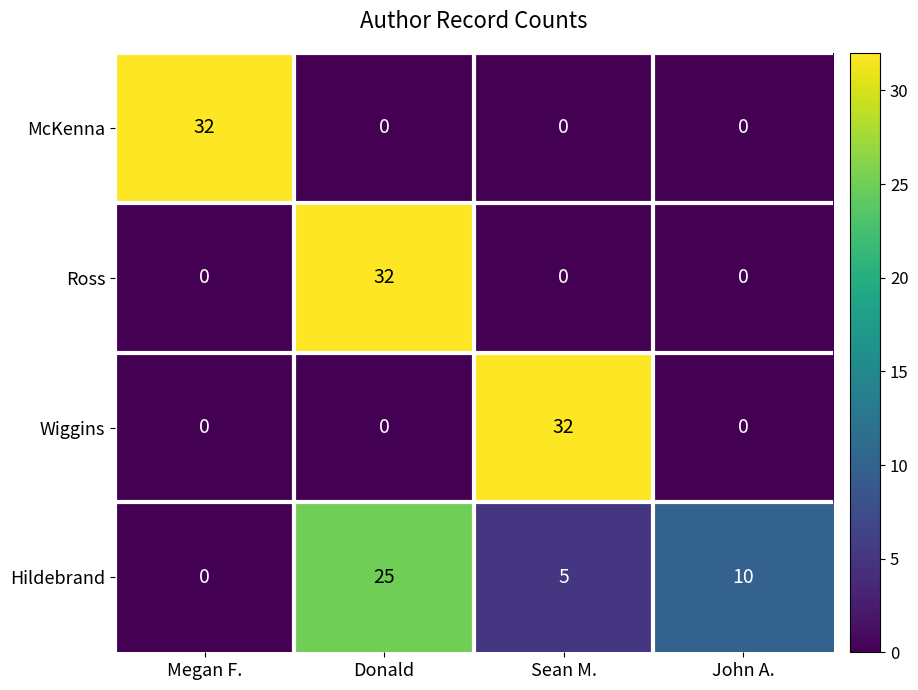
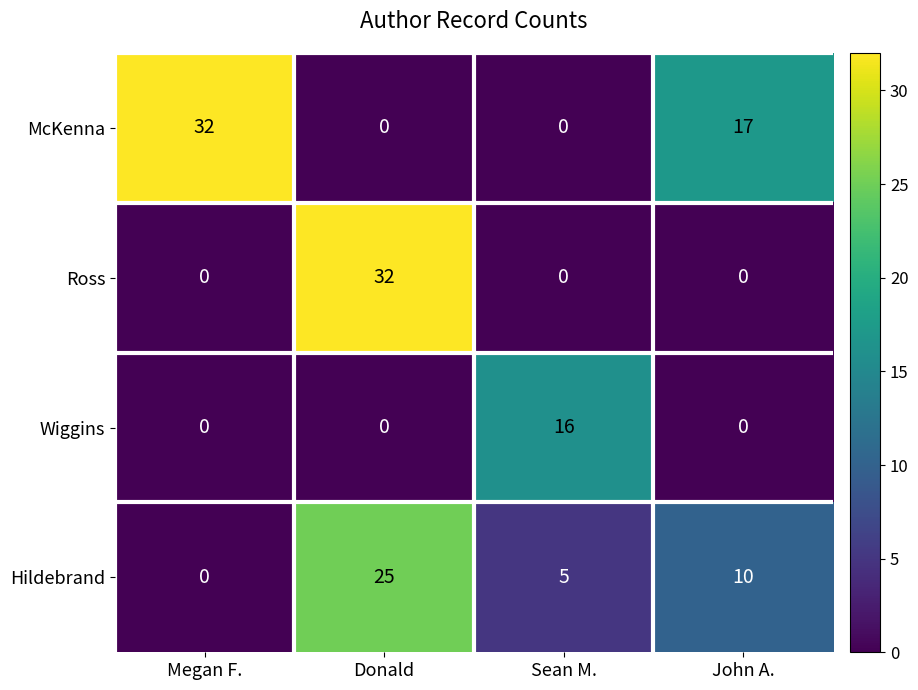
  {
    "McKenna": {
      "Megan F.": 32,
      "Donald": 0,
      "Sean M.": 0,
-     "John A.": 0
+     "John A.": 17
    },
    "Ross": {
      "Megan F.": 0,
      "Donald": 32,
      "Sean M.": 0,
      "John A.": 0
    },
    "Wiggins": {
      "Megan F.": 0,
      "Donald": 0,
-     "Sean M.": 32,
+     "Sean M.": 16,
      "John A.": 0
    },
    "Hildebrand": {
      "Megan F.": 0,
      "Donald": 25,
      "Sean M.": 5,
      "John A.": 10
    }
  }
